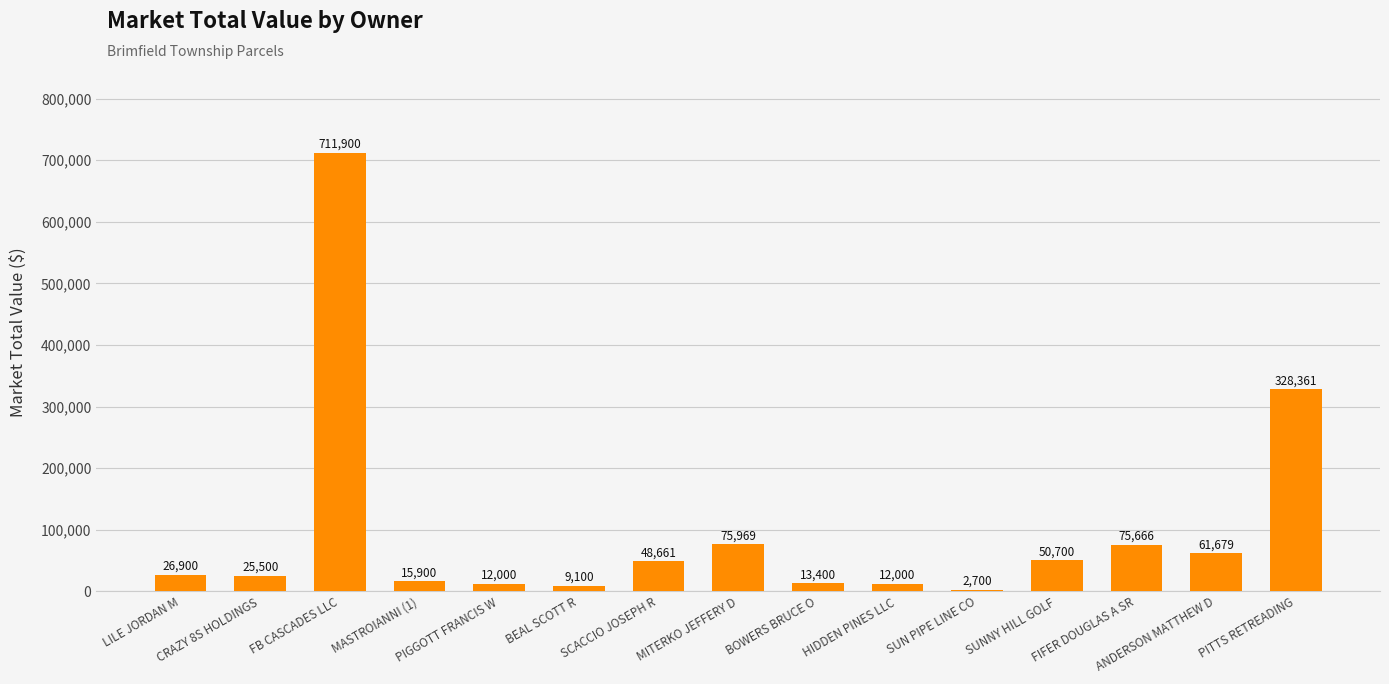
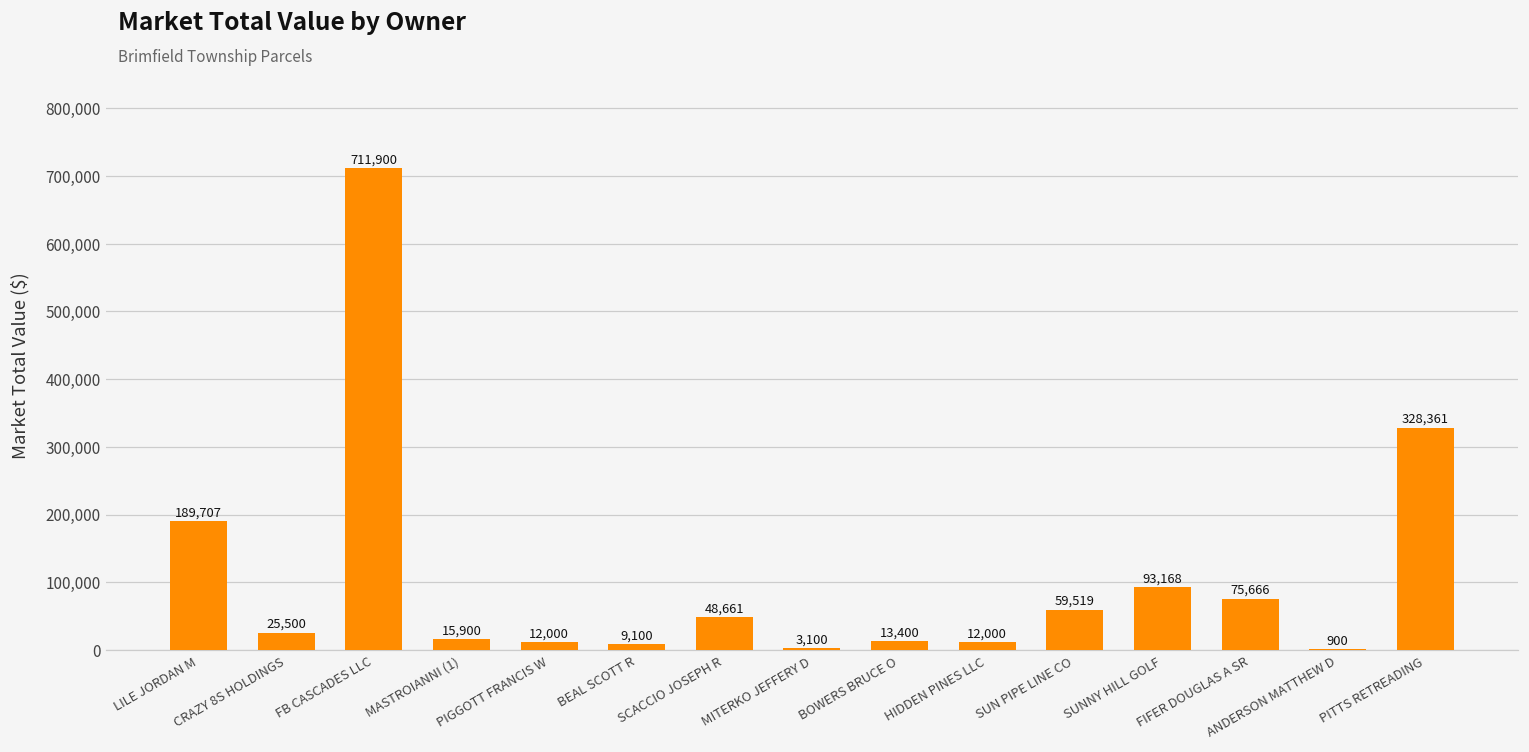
  {
-   "LILE JORDAN M": "26,900",
+   "LILE JORDAN M": "189,707",
    "CRAZY 8S HOLDINGS": "25,500",
    "FB CASCADES LLC": "711,900",
    "MASTROIANNI (1)": "15,900",
    "PIGGOTT FRANCIS W": "12,000",
    "BEAL SCOTT R": "9,100",
    "SCACCIO JOSEPH R": "48,661",
-   "MITERKO JEFFERY D": "75,969",
+   "MITERKO JEFFERY D": "3,100",
    "BOWERS BRUCE O": "13,400",
    "HIDDEN PINES LLC": "12,000",
-   "SUN PIPE LINE CO": "2,700",
-   "SUNNY HILL GOLF": "50,700",
+   "SUN PIPE LINE CO": "59,519",
+   "SUNNY HILL GOLF": "93,168",
    "FIFER DOUGLAS A SR": "75,666",
-   "ANDERSON MATTHEW D": "61,679",
+   "ANDERSON MATTHEW D": "900",
    "PITTS RETREADING": "328,361"
  }
